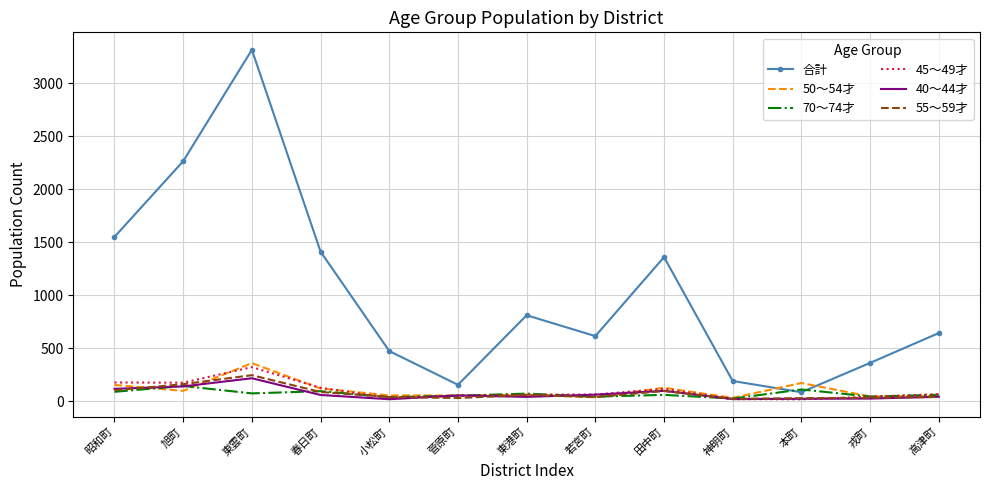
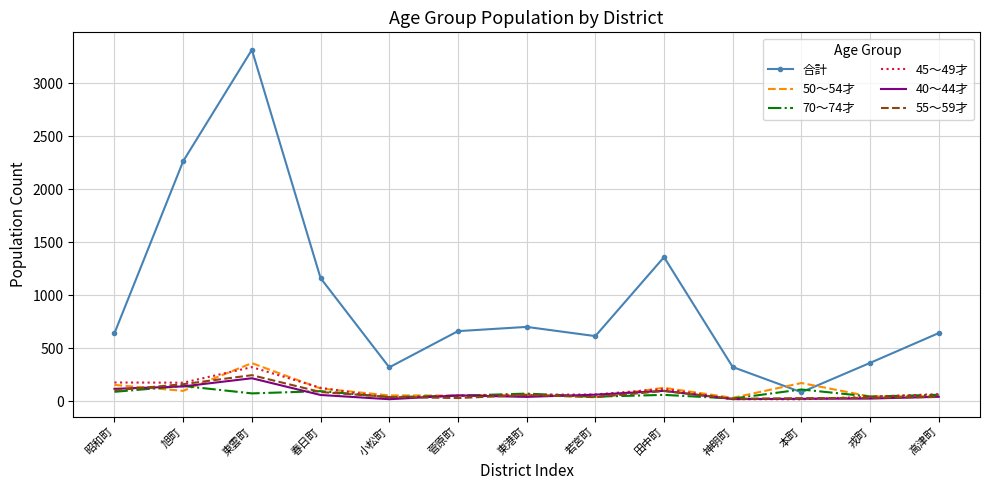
  {
    "合計": {
-     "昭和町": 1550,
+     "昭和町": 640,
      "旭町": 2270,
      "東雲町": 3320,
-     "春日町": 1410,
-     "小松町": 470,
-     "菅原町": 150,
-     "東港町": 810,
+     "春日町": 1160,
+     "小松町": 320,
+     "菅原町": 660,
+     "東港町": 700,
      "若宮町": 610,
      "田中町": 1360,
-     "神明町": 190,
+     "神明町": 320,
      "本町": 80,
      "戎町": 360,
      "高津町": 640
    },
    "50～54才": {
      "旭町": 100,
      "東雲町": 360,
      "本町": 170
    },
    "70～74才": {
      "東雲町": 70,
      "田中町": 60,
      "本町": 110
    },
    "45～49才": {
      "東雲町": 320
    },
    "40～44才": {
      "東雲町": 220,
      "春日町": 60
    },
    "55～59才": {
      "東雲町": 240
    }
  }
